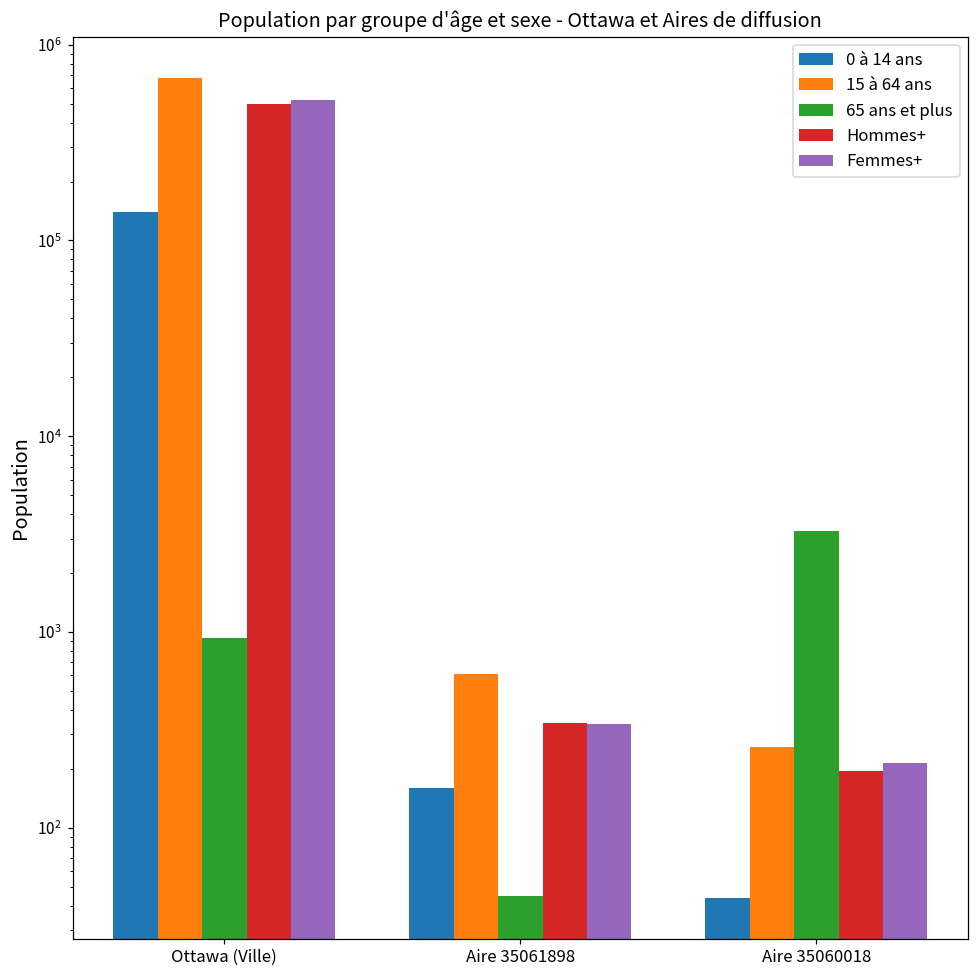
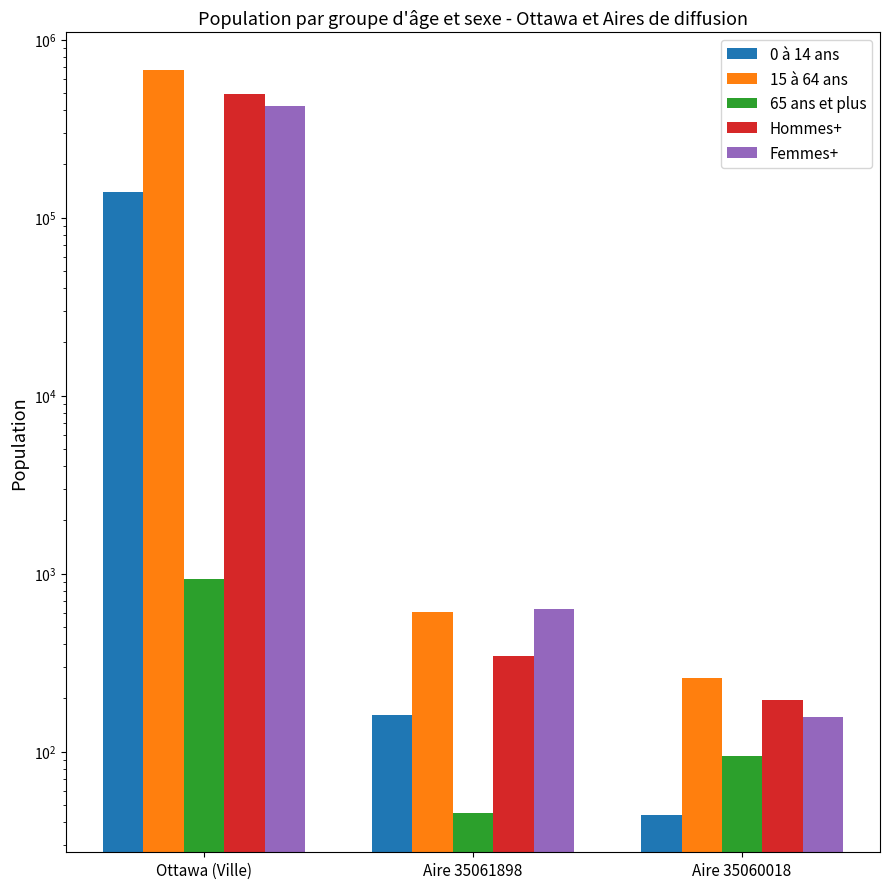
  {
    "0 à 14 ans": {
      "Ottawa (Ville)": 140000,
      "Aire 35061898": 160,
      "Aire 35060018": 44
    },
    "15 à 64 ans": {
      "Ottawa (Ville)": 680000,
      "Aire 35061898": 610,
      "Aire 35060018": 260
    },
    "65 ans et plus": {
      "Ottawa (Ville)": 900,
      "Aire 35061898": 45,
-     "Aire 35060018": 3300
+     "Aire 35060018": 100
    },
    "Hommes+": {
      "Ottawa (Ville)": 500000,
      "Aire 35061898": 350,
      "Aire 35060018": 200
    },
    "Femmes+": {
-     "Ottawa (Ville)": 520000,
-     "Aire 35061898": 340,
-     "Aire 35060018": 220
+     "Ottawa (Ville)": 420000,
+     "Aire 35061898": 640,
+     "Aire 35060018": 160
    }
  }
